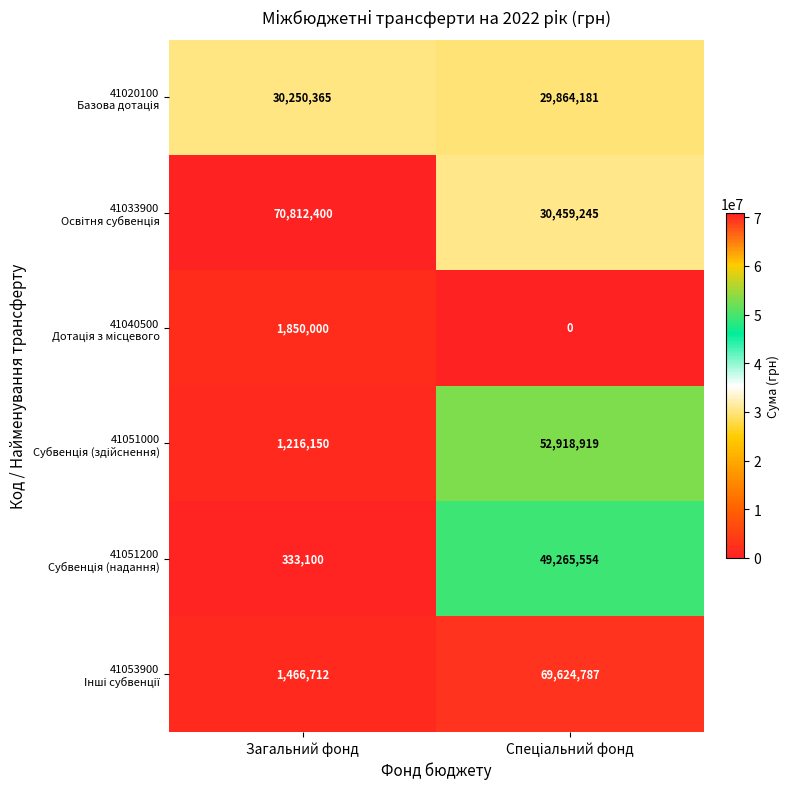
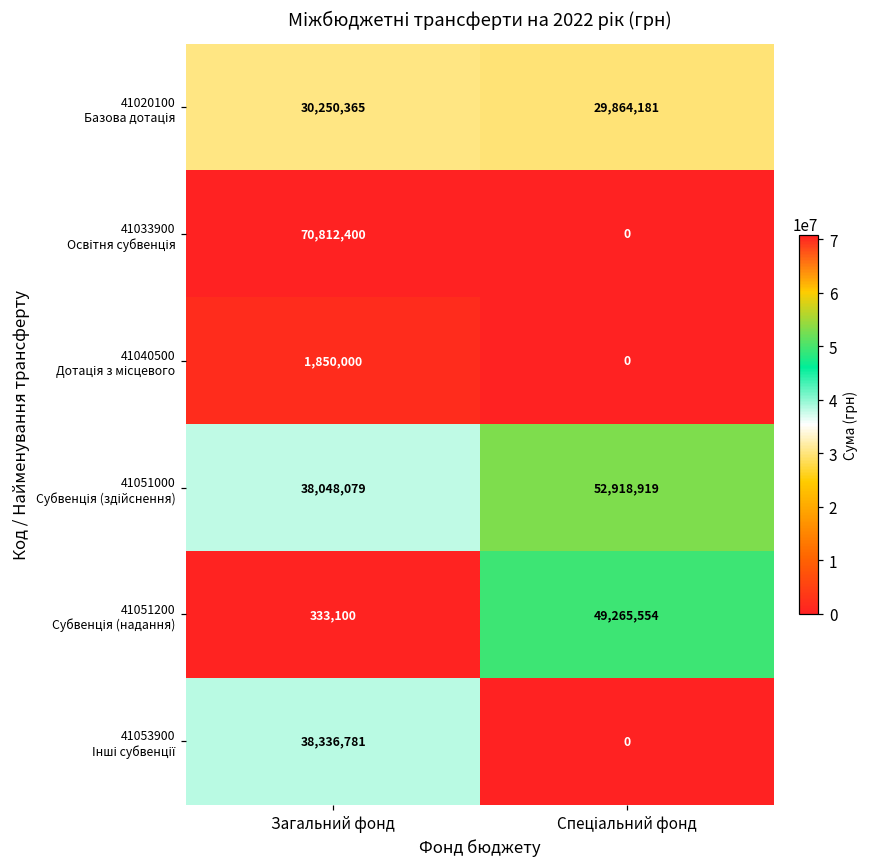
  {
    "41020100 Базова дотація": {
      "Загальний фонд": "30,250,365",
      "Спеціальний фонд": "29,864,181"
    },
    "41033900 Освітня субвенція": {
      "Загальний фонд": "70,812,400",
-     "Спеціальний фонд": "30,459,245"
+     "Спеціальний фонд": "0"
    },
    "41040500 Дотація з місцевого": {
      "Загальний фонд": "1,850,000",
      "Спеціальний фонд": "0"
    },
    "41051000 Субвенція (здійснення)": {
-     "Загальний фонд": "1,216,150",
+     "Загальний фонд": "38,048,079",
      "Спеціальний фонд": "52,918,919"
    },
    "41051200 Субвенція (надання)": {
      "Загальний фонд": "333,100",
      "Спеціальний фонд": "49,265,554"
    },
    "41053900 Інші субвенції": {
-     "Загальний фонд": "1,466,712",
-     "Спеціальний фонд": "69,624,787"
+     "Загальний фонд": "38,336,781",
+     "Спеціальний фонд": "0"
    }
  }
